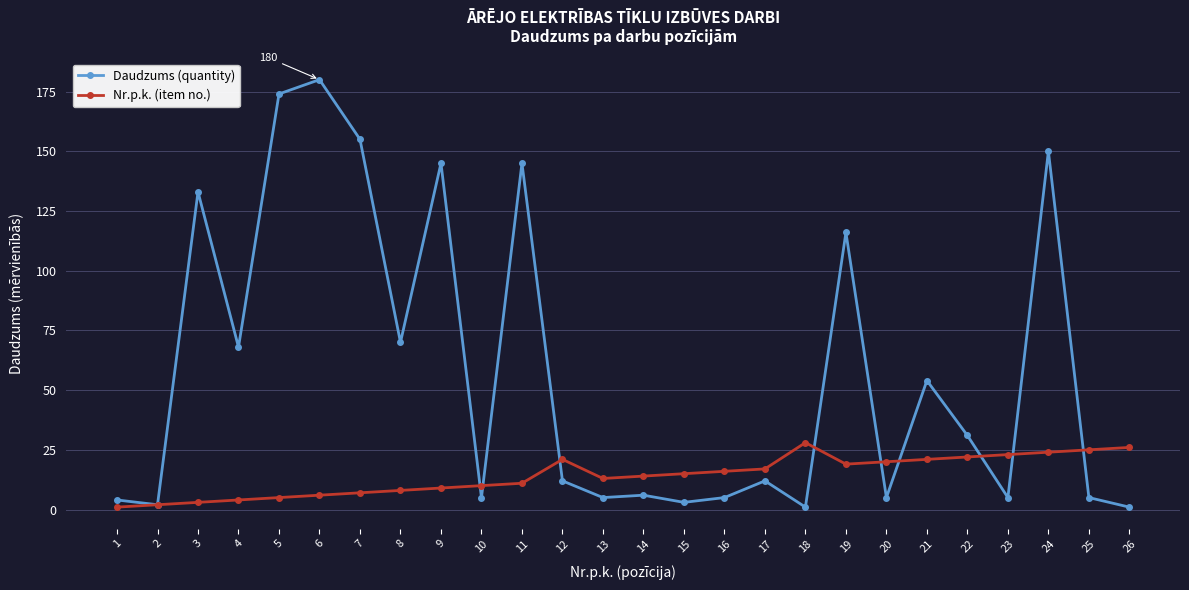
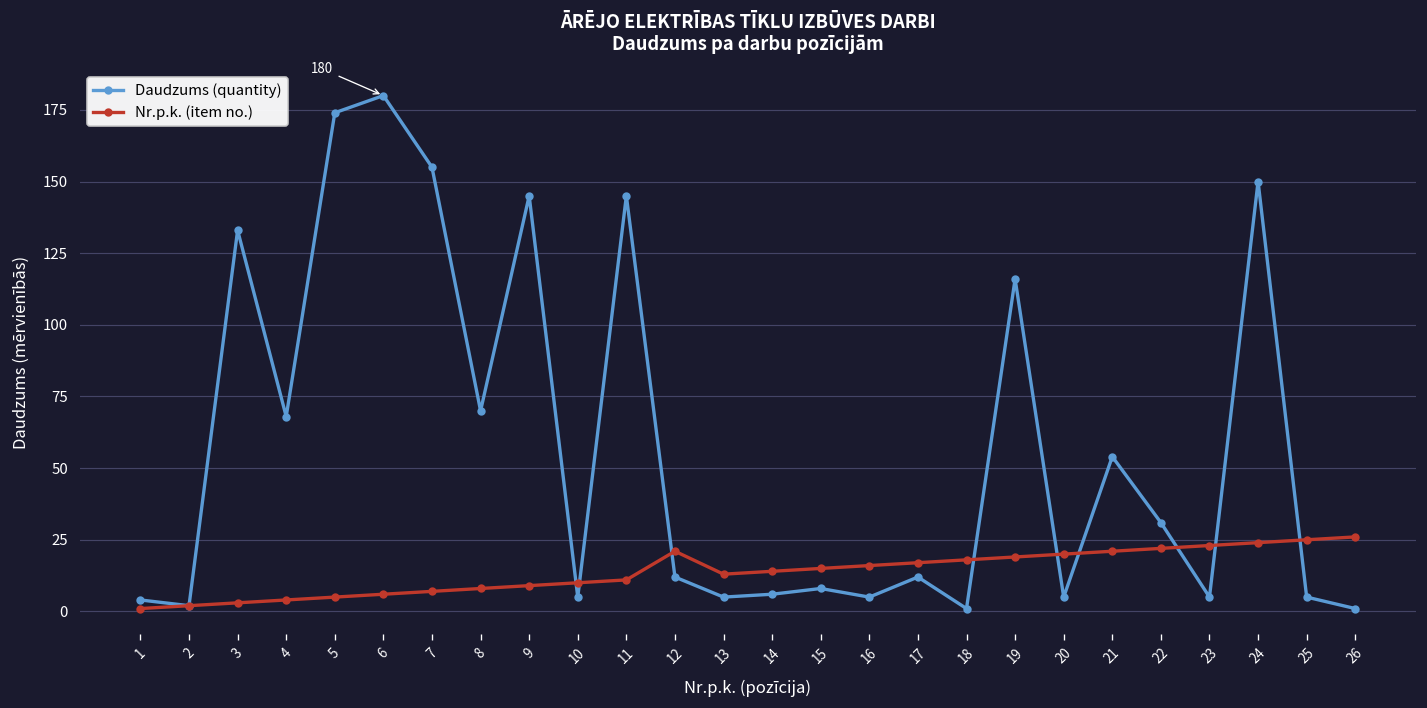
  {
    "Daudzums (quantity)": {
      "1": 4,
      "3": 133,
      "4": 68,
      "5": 174,
      "7": 155,
      "8": 70,
      "9": 145,
      "10": 5,
      "11": 145,
      "12": 12,
      "13": 5,
      "14": 6,
-     "15": 3,
+     "15": 8,
      "16": 5,
      "17": 12,
      "18": 1,
      "19": 116,
      "20": 5,
      "21": 54,
      "22": 31,
      "23": 5,
      "24": 150,
      "25": 5,
      "26": 1
    },
    "Nr.p.k. (item no.)": {
      "1": 1,
      "3": 3,
      "4": 4,
      "5": 5,
      "6": 6,
      "7": 7,
      "8": 8,
      "9": 9,
      "10": 10,
      "11": 11,
      "12": 21,
      "13": 13,
      "14": 14,
      "15": 15,
      "16": 16,
      "17": 17,
-     "18": 28,
+     "18": 18,
      "19": 19,
      "20": 20,
      "21": 21,
      "22": 22,
      "23": 23,
      "24": 24,
      "25": 25,
      "26": 26
    }
  }
